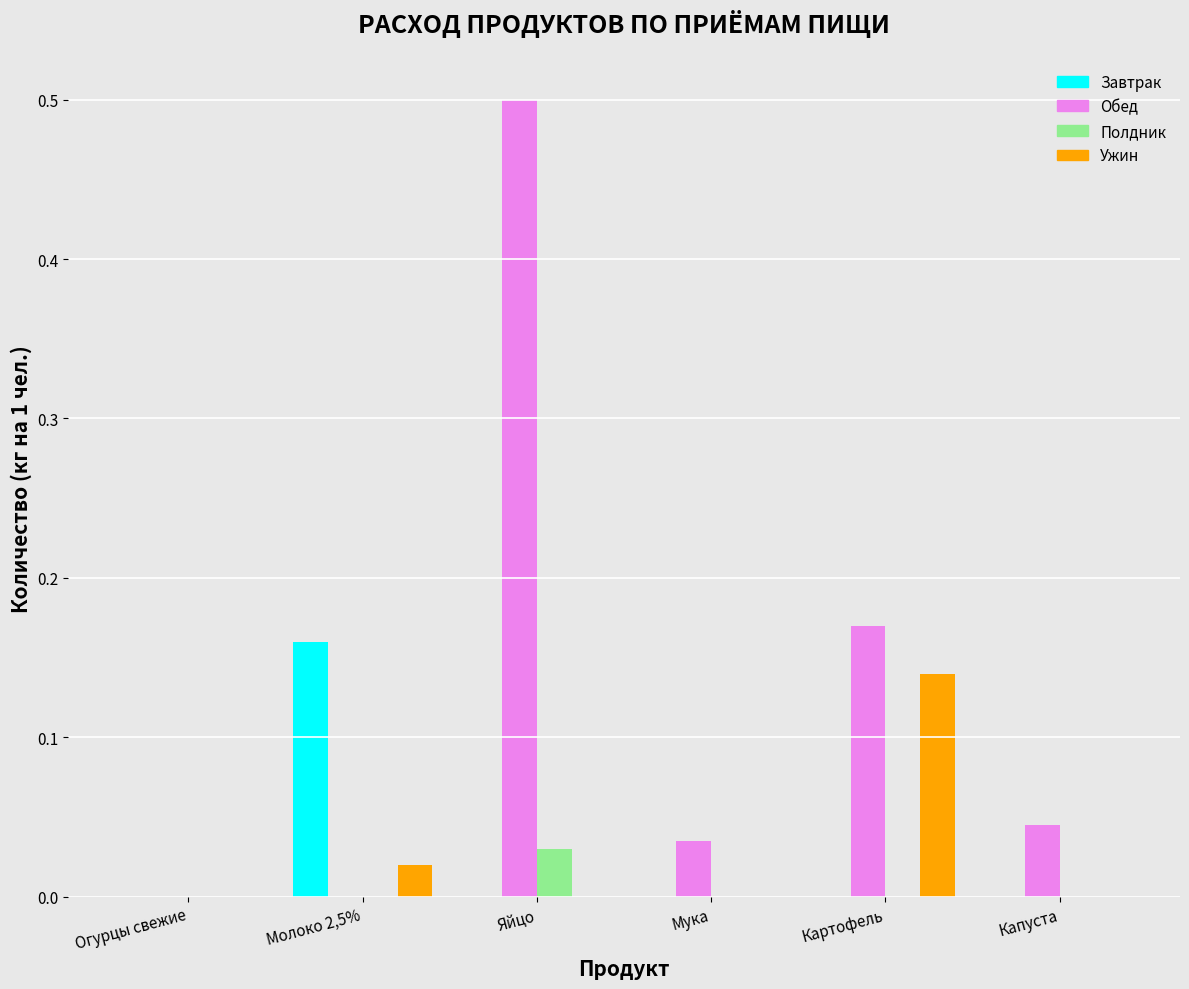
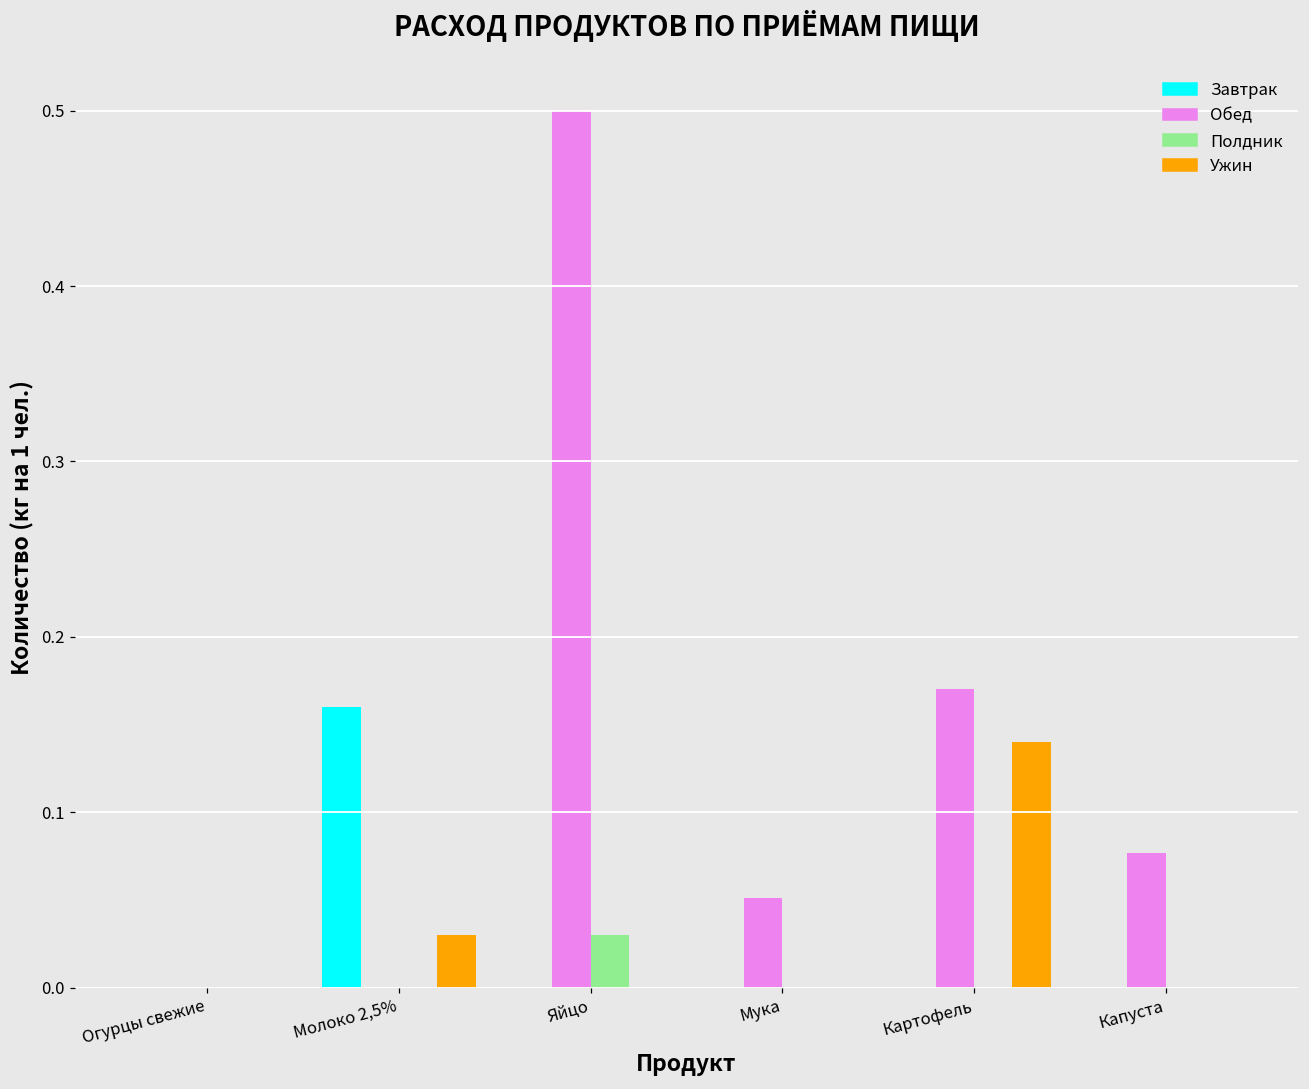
  {
    "Завтрак": {
      "Огурцы свежие": 0.000,
      "Молоко 2,5%": 0.160,
      "Яйцо": 0.000,
      "Мука": 0.000,
      "Картофель": 0.000,
      "Капуста": 0.000
    },
    "Обед": {
      "Огурцы свежие": 0.000,
      "Молоко 2,5%": 0.000,
      "Яйцо": 0.500,
-     "Мука": 0.035,
+     "Мука": 0.051,
      "Картофель": 0.170,
-     "Капуста": 0.045
+     "Капуста": 0.077
    },
    "Полдник": {
      "Огурцы свежие": 0.000,
      "Молоко 2,5%": 0.000,
      "Яйцо": 0.030,
      "Мука": 0.000,
      "Картофель": 0.000,
      "Капуста": 0.000
    },
    "Ужин": {
      "Огурцы свежие": 0.00,
-     "Молоко 2,5%": 0.02,
+     "Молоко 2,5%": 0.03,
      "Яйцо": 0.00,
      "Мука": 0.00,
      "Картофель": 0.14,
      "Капуста": 0.00
    }
  }
